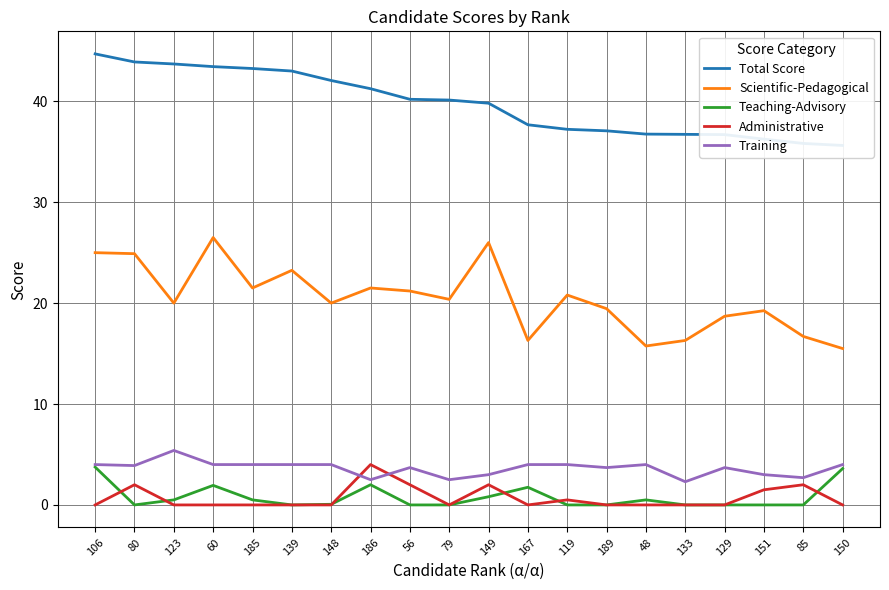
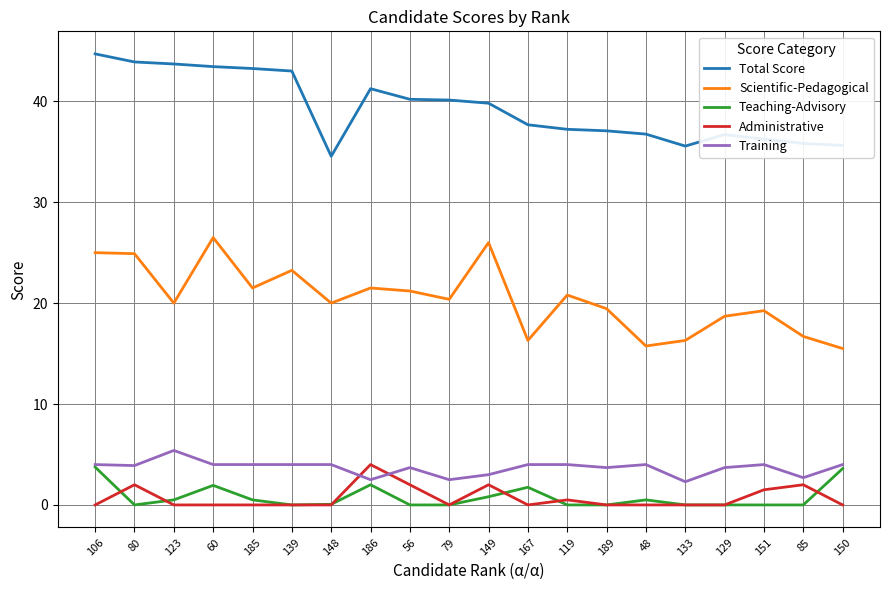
  {
    "Total Score": {
      "106": 44.7,
      "80": 43.9,
      "123": 43.7,
      "60": 43.4,
      "185": 43.3,
      "139": 43.0,
-     "148": 42.1,
+     "148": 34.6,
      "186": 41.3,
      "56": 40.2,
      "79": 40.1,
      "149": 39.8,
      "167": 37.7,
      "119": 37.2,
      "189": 37.1,
      "48": 36.8,
-     "133": 36.7
+     "133": 35.6
    },
    "Scientific-Pedagogical": {
      "106": 25.0,
      "80": 24.9,
      "123": 20.0,
      "60": 26.5,
      "185": 21.5,
      "139": 23.3,
      "148": 20.0,
      "186": 21.5,
      "56": 21.2,
      "79": 20.4,
      "149": 26.0,
      "167": 16.3,
      "119": 20.8,
      "189": 19.5,
      "48": 15.8,
      "133": 16.3,
      "129": 18.7,
      "151": 19.3,
      "85": 16.7,
      "150": 15.5
    },
    "Teaching-Advisory": {
      "80": 0.0,
      "123": 0.5,
      "60": 1.9,
      "185": 0.5,
      "186": 2.0,
      "56": 0.0,
      "149": 0.8,
      "167": 1.8,
      "119": 0.0,
      "48": 0.5,
      "151": 0.0,
      "85": 0.0,
      "150": 3.6
    },
    "Administrative": {
      "106": 0.0,
      "80": 2.0,
      "123": 0.0,
      "60": 0.0,
      "185": 0.0,
      "186": 4.0,
      "56": 2.0,
      "149": 2.0,
      "167": 0.0,
      "119": 0.5,
      "48": 0.0,
      "151": 1.5,
      "85": 2.0,
      "150": 0.0
    },
    "Training": {
      "80": 4,
      "123": 5.4,
      "60": 4,
      "185": 4,
      "139": 4,
      "148": 4,
      "186": 2.5,
      "56": 3.7,
      "79": 2.5,
      "149": 3,
      "167": 4,
      "119": 4,
      "189": 3.7,
      "48": 4,
      "133": 2.3,
      "129": 3.7,
-     "151": 3,
+     "151": 4,
      "85": 2.7,
      "150": 4
    }
  }
